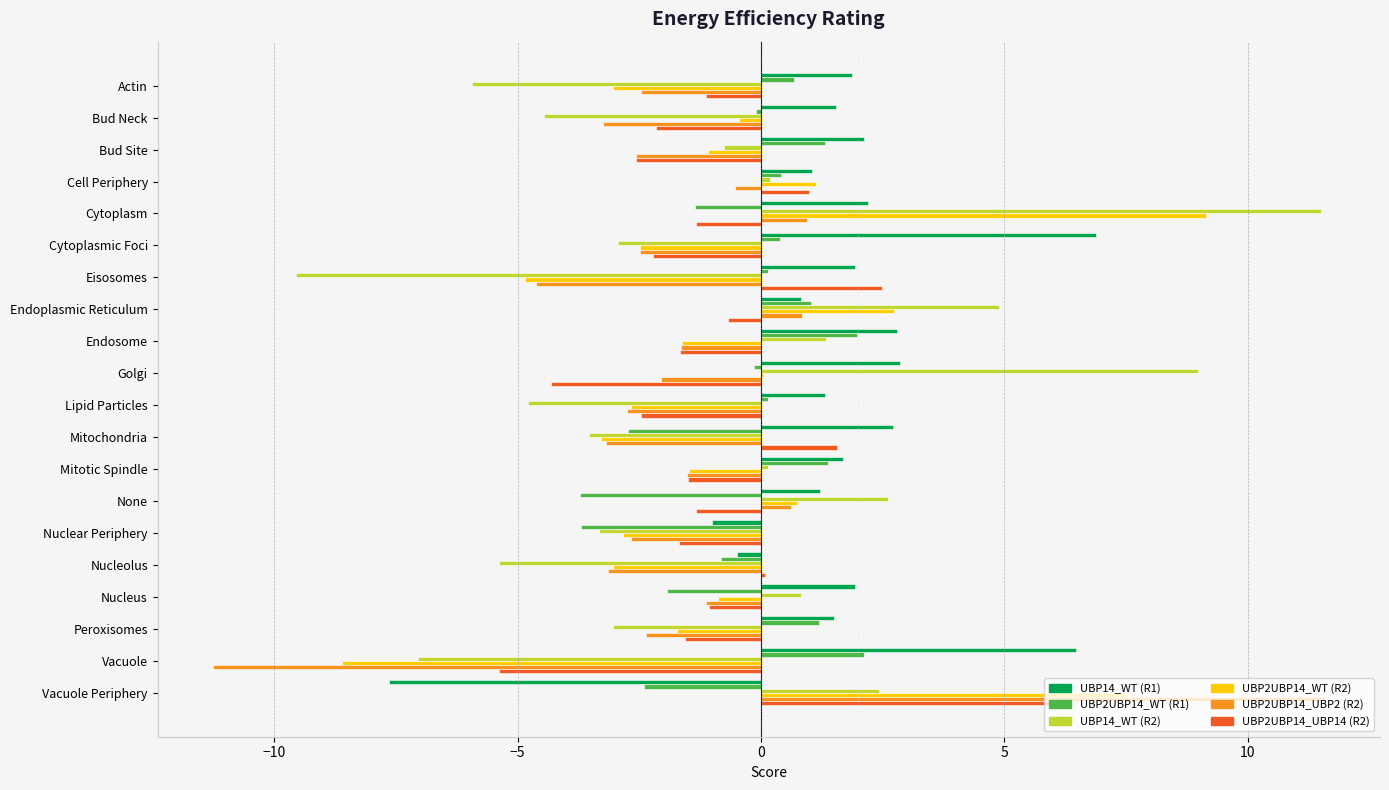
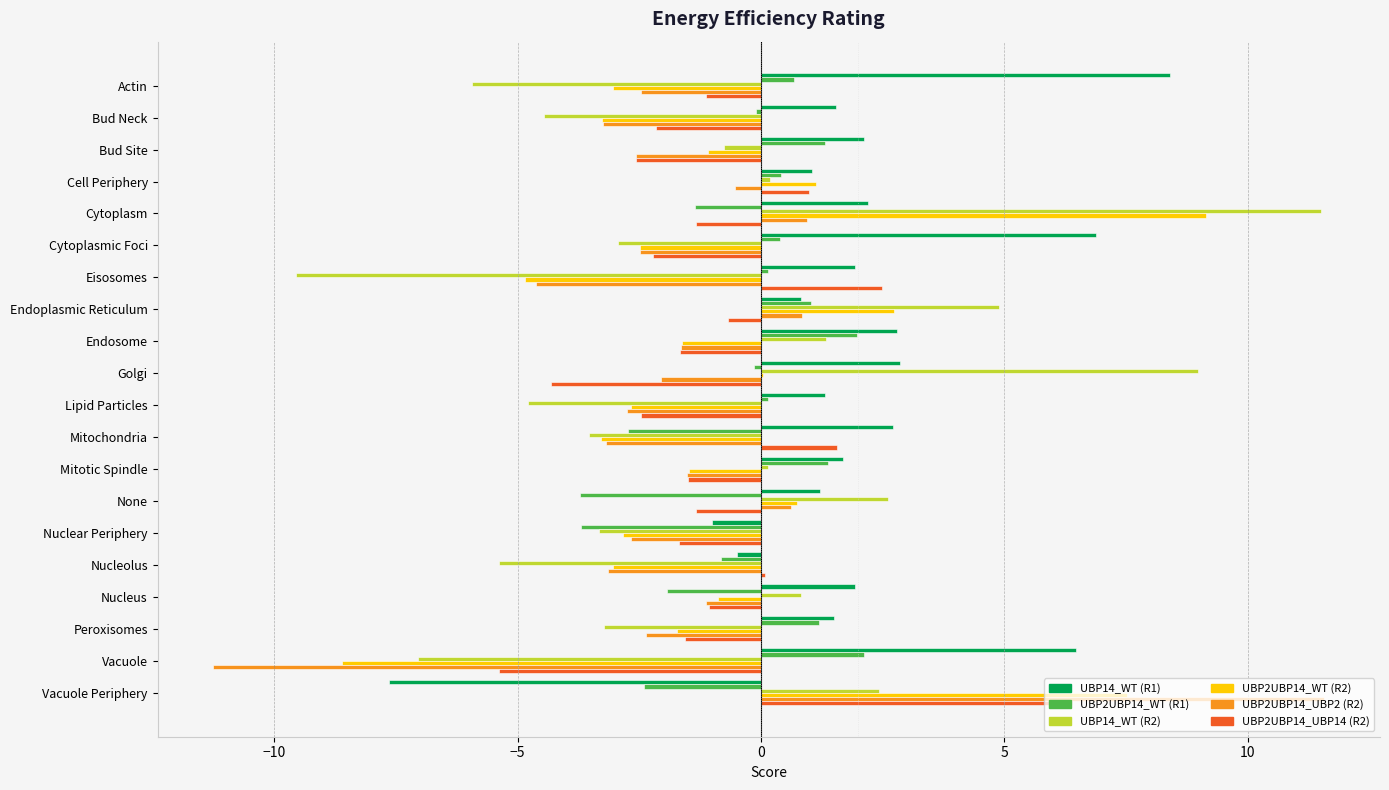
  {
    "UBP14_WT (R1)": {
-     "Actin": 1.9,
+     "Actin": 8.4,
      "Bud Neck": 1.6,
      "Bud Site": 2.1,
      "Cell Periphery": 1.0,
      "Cytoplasm": 2.2,
      "Cytoplasmic Foci": 6.9,
      "Eisosomes": 1.9,
      "Endoplasmic Reticulum": 0.8,
      "Endosome": 2.8,
      "Golgi": 2.9,
      "Lipid Particles": 1.3,
      "Mitochondria": 2.7,
      "Mitotic Spindle": 1.7,
      "None": 1.2,
      "Nuclear Periphery": -1.0,
      "Nucleolus": -0.5,
      "Nucleus": 1.9,
      "Peroxisomes": 1.5,
      "Vacuole": 6.5,
      "Vacuole Periphery": -7.6
    },
    "UBP2UBP14_WT (R1)": {
      "Actin": 0.7,
      "Bud Neck": -0.1,
      "Bud Site": 1.3,
      "Cell Periphery": 0.4,
      "Cytoplasm": -1.4,
      "Cytoplasmic Foci": 0.4,
      "Eisosomes": 0.2,
      "Endoplasmic Reticulum": 1.0,
      "Endosome": 2.0,
      "Golgi": -0.2,
      "Lipid Particles": 0.2,
      "Mitochondria": -2.7,
      "Mitotic Spindle": 1.4,
      "None": -3.7,
      "Nuclear Periphery": -3.7,
      "Nucleolus": -0.8,
      "Nucleus": -1.9,
      "Peroxisomes": 1.2,
      "Vacuole": 2.1,
      "Vacuole Periphery": -2.4
    },
    "UBP14_WT (R2)": {
      "Actin": -5.9,
      "Bud Neck": -4.5,
      "Bud Site": -0.8,
      "Cell Periphery": 0.2,
      "Cytoplasm": 11.5,
      "Cytoplasmic Foci": -2.9,
      "Eisosomes": -9.6,
      "Endoplasmic Reticulum": 4.9,
      "Endosome": 1.3,
      "Golgi": 9.0,
      "Lipid Particles": -4.8,
      "Mitochondria": -3.5,
      "Mitotic Spindle": 0.1,
      "None": 2.6,
      "Nuclear Periphery": -3.3,
      "Nucleolus": -5.4,
      "Nucleus": 0.8,
-     "Peroxisomes": -3.0,
+     "Peroxisomes": -3.2,
      "Vacuole": -7.1,
      "Vacuole Periphery": 2.4
    },
    "UBP2UBP14_WT (R2)": {
      "Actin": -3.0,
-     "Bud Neck": -0.5,
+     "Bud Neck": -3.3,
      "Bud Site": -1.1,
      "Cell Periphery": 1.1,
      "Cytoplasm": 9.2,
      "Cytoplasmic Foci": -2.5,
      "Eisosomes": -4.9,
      "Endoplasmic Reticulum": 2.7,
      "Endosome": -1.6,
      "Lipid Particles": -2.7,
      "Mitochondria": -3.3,
      "Mitotic Spindle": -1.5,
      "None": 0.7,
      "Nuclear Periphery": -2.8,
      "Nucleolus": -3.1,
      "Nucleus": -0.9,
      "Peroxisomes": -1.7,
      "Vacuole": -8.6
    }
  }
